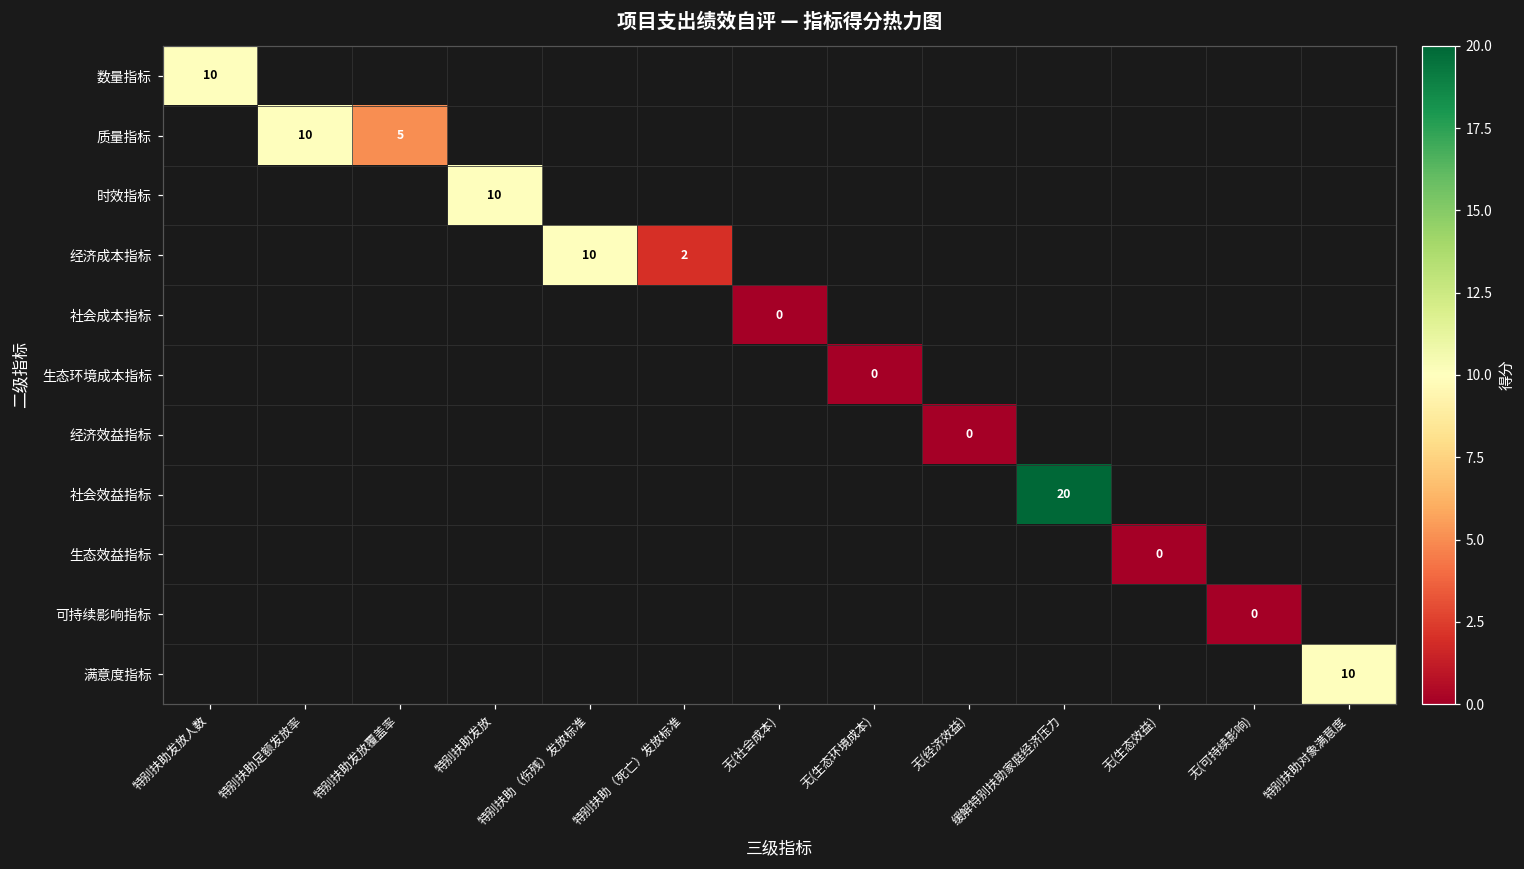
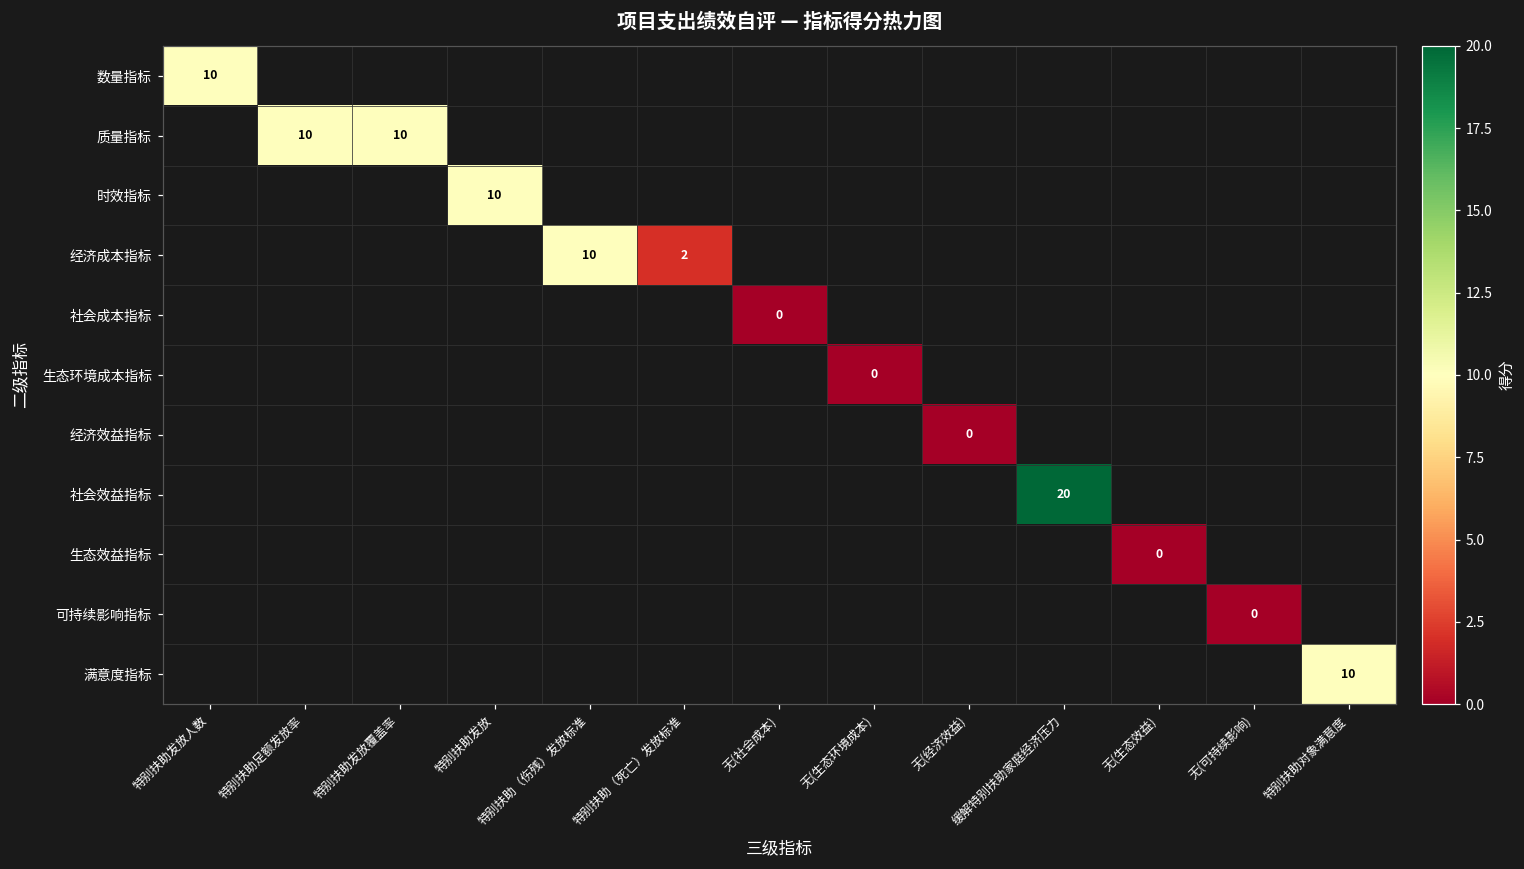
  {
    "数量指标": {
      "特别扶助发放人数": 10
    },
    "质量指标": {
      "特别扶助足额发放率": 10,
-     "特别扶助发放覆盖率": 5
+     "特别扶助发放覆盖率": 10
    },
    "时效指标": {
      "特别扶助发放": 10
    },
    "经济成本指标": {
      "特别扶助（伤残）发放标准": 10,
      "特别扶助（死亡）发放标准": 2
    },
    "社会成本指标": {
      "无(社会成本)": 0
    },
    "生态环境成本指标": {
      "无(生态环境成本)": 0
    },
    "经济效益指标": {
      "无(经济效益)": 0
    },
    "社会效益指标": {
      "缓解特别扶助家庭经济压力": 20
    },
    "生态效益指标": {
      "无(生态效益)": 0
    },
    "可持续影响指标": {
      "无(可持续影响)": 0
    },
    "满意度指标": {
      "特别扶助对象满意度": 10
    }
  }
